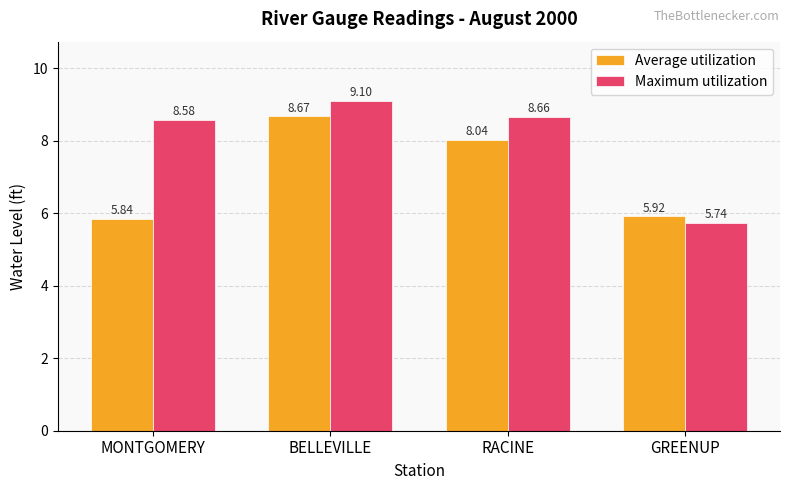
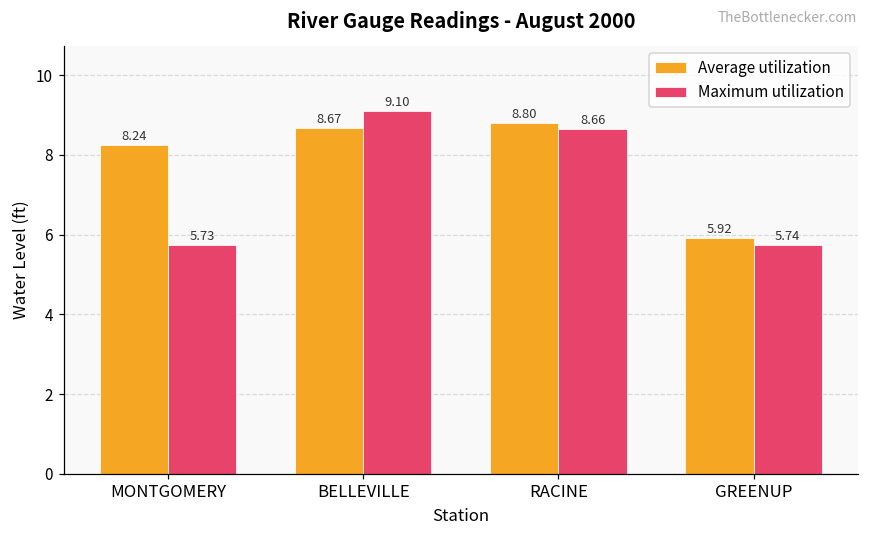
  {
    "Average utilization": {
-     "MONTGOMERY": 5.84,
+     "MONTGOMERY": 8.24,
      "BELLEVILLE": 8.67,
-     "RACINE": 8.04,
+     "RACINE": 8.80,
      "GREENUP": 5.92
    },
    "Maximum utilization": {
-     "MONTGOMERY": 8.58,
+     "MONTGOMERY": 5.73,
      "BELLEVILLE": 9.10,
      "RACINE": 8.66,
      "GREENUP": 5.74
    }
  }
